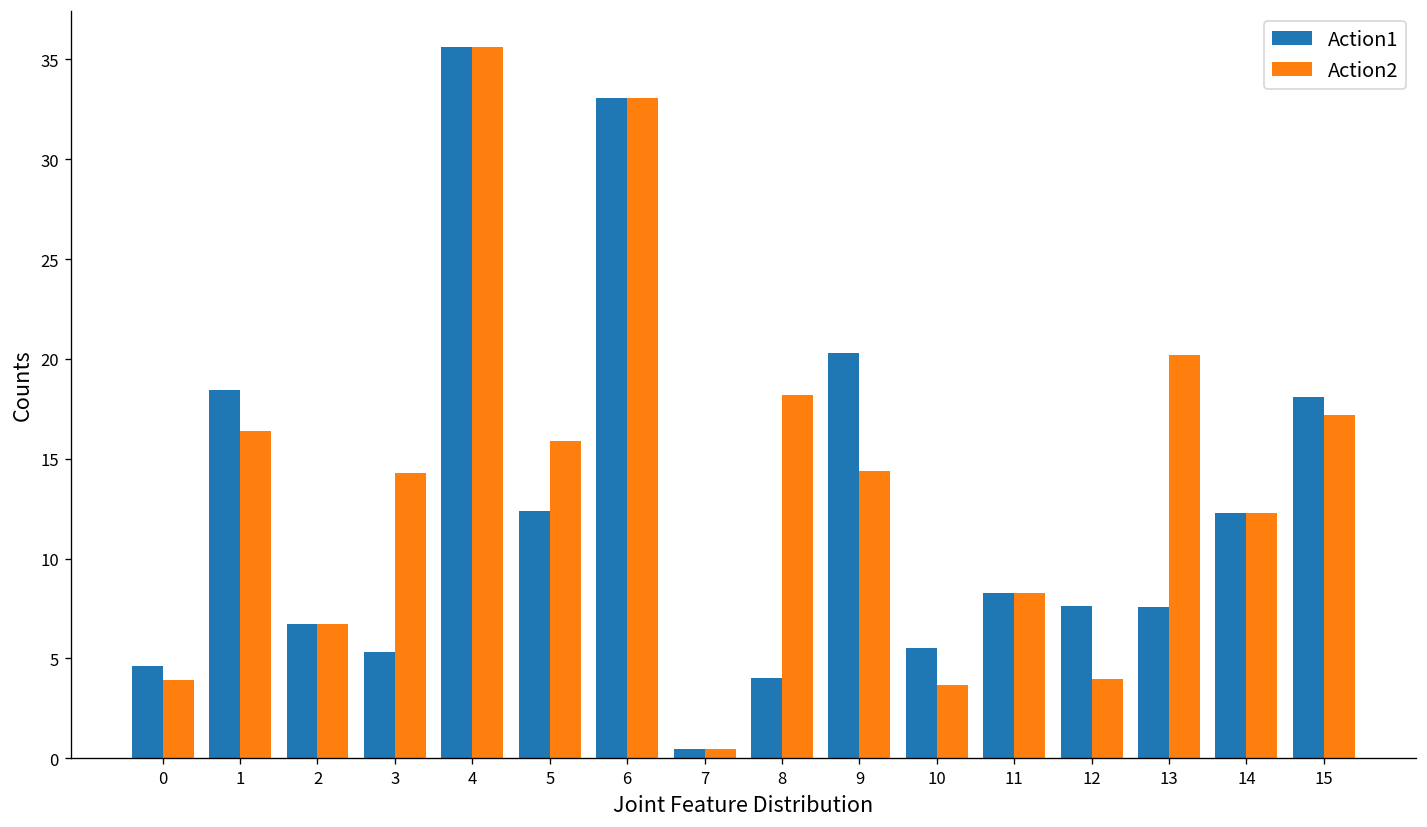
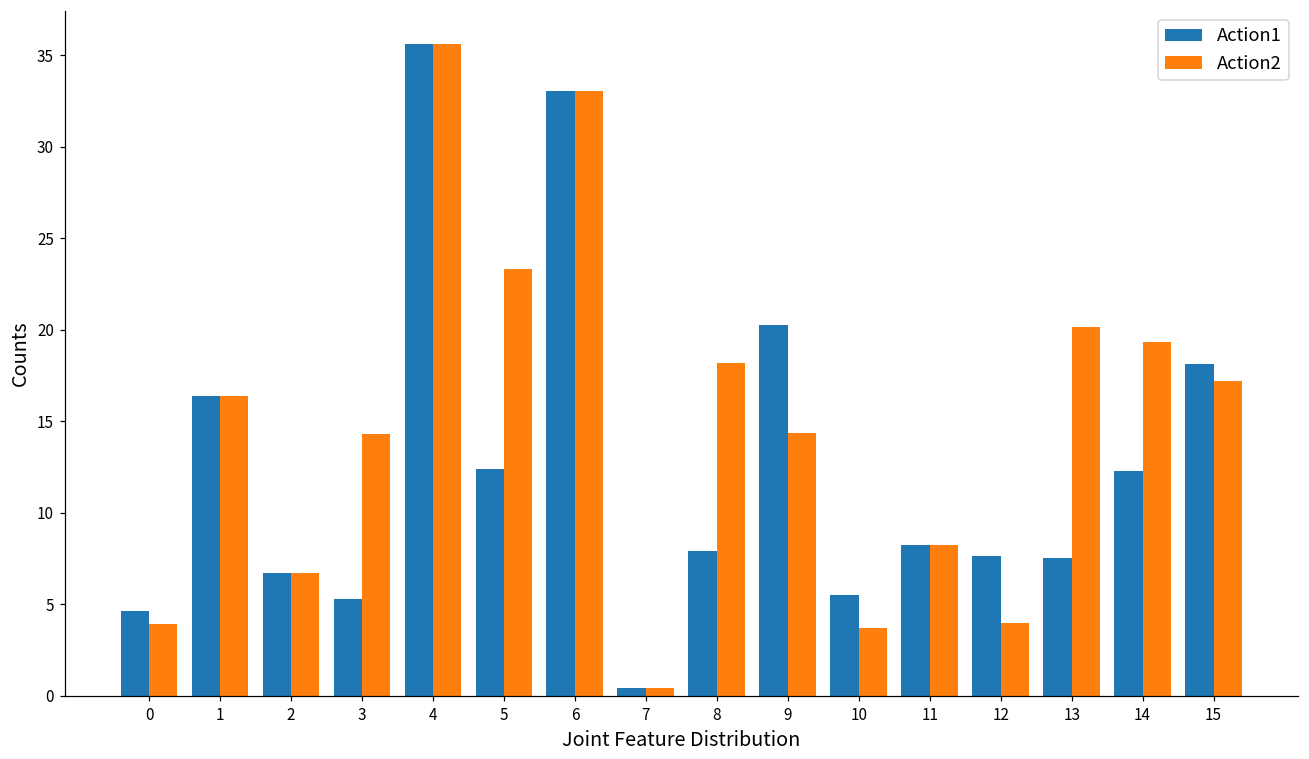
  {
    "Action1": {
      "0": 4.6,
-     "1": 18.4,
+     "1": 16.4,
      "2": 6.7,
      "3": 5.3,
      "4": 35.6,
      "5": 12.4,
      "6": 33.1,
      "7": 0.5,
-     "8": 4.0,
+     "8": 7.9,
      "9": 20.3,
      "10": 5.5,
      "11": 8.3,
      "12": 7.6,
      "13": 7.6,
      "14": 12.3,
      "15": 18.1
    },
    "Action2": {
      "0": 3.9,
      "1": 16.4,
      "2": 6.7,
      "3": 14.3,
      "4": 35.6,
-     "5": 15.9,
+     "5": 23.3,
      "6": 33.1,
      "7": 0.5,
      "8": 18.2,
      "9": 14.4,
      "10": 3.7,
      "11": 8.3,
      "12": 4.0,
      "13": 20.2,
-     "14": 12.3,
+     "14": 19.3,
      "15": 17.2
    }
  }
